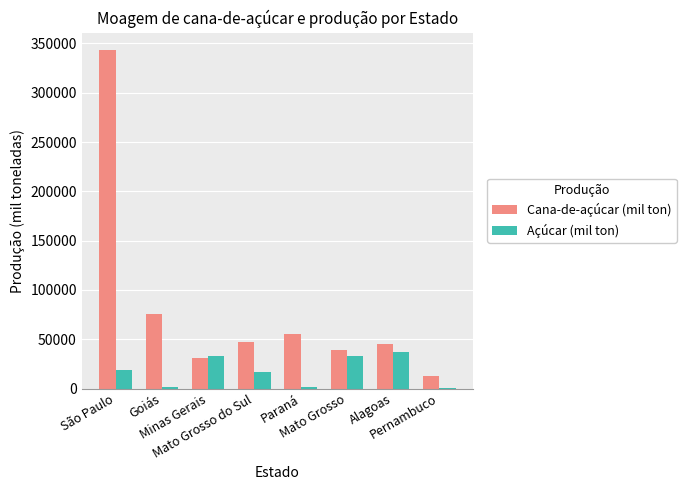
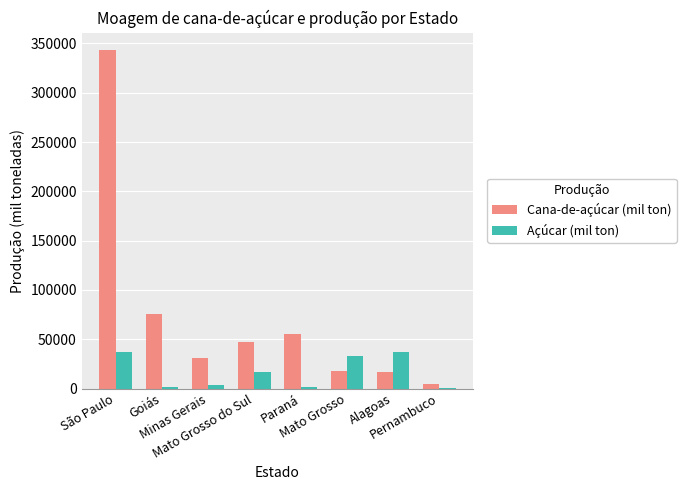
  {
    "Cana-de-açúcar (mil ton)": {
      "São Paulo": 340000,
      "Goiás": 80000,
      "Minas Gerais": 30000,
      "Mato Grosso do Sul": 50000,
      "Paraná": 60000,
-     "Mato Grosso": 40000,
-     "Alagoas": 50000,
-     "Pernambuco": 10000
+     "Mato Grosso": 20000,
+     "Alagoas": 20000,
+     "Pernambuco": 0
    },
    "Açúcar (mil ton)": {
-     "São Paulo": 20000,
-     "Minas Gerais": 30000,
+     "São Paulo": 40000,
+     "Minas Gerais": 0,
      "Mato Grosso do Sul": 20000,
      "Mato Grosso": 30000,
      "Alagoas": 40000
    }
  }
